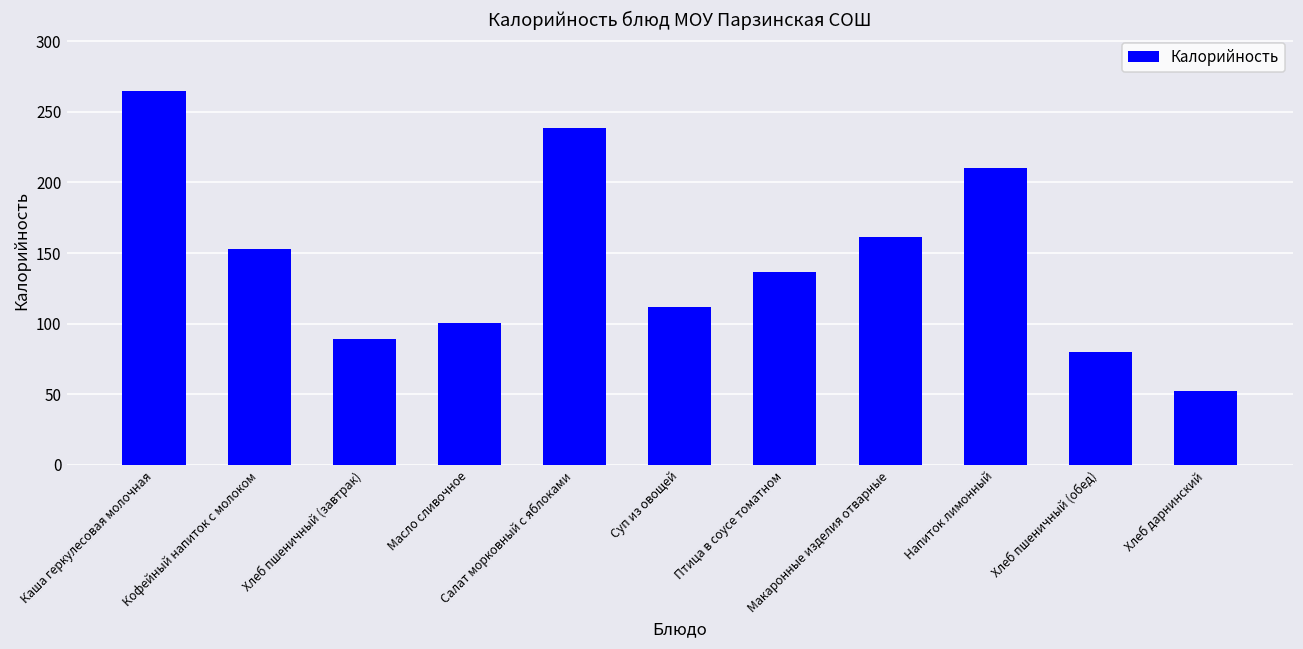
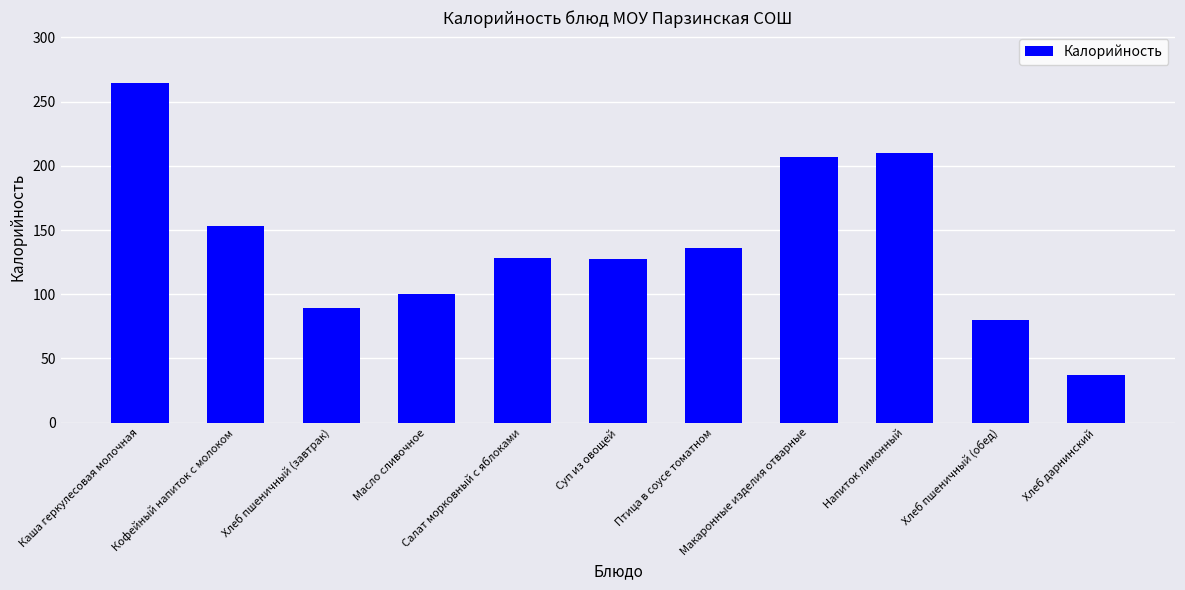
  {
    "Каша геркулесовая молочная": 265,
    "Кофейный напиток с молоком": 153,
    "Хлеб пшеничный (завтрак)": 89,
    "Масло сливочное": 100,
-   "Салат морковный с яблоками": 239,
-   "Суп из овощей": 112,
+   "Салат морковный с яблоками": 128,
+   "Суп из овощей": 127,
    "Птица в соусе томатном": 136,
-   "Макаронные изделия отварные": 161,
+   "Макаронные изделия отварные": 207,
    "Напиток лимонный": 210,
    "Хлеб пшеничный (обед)": 80,
-   "Хлеб дарнинский": 52
+   "Хлеб дарнинский": 37
  }
